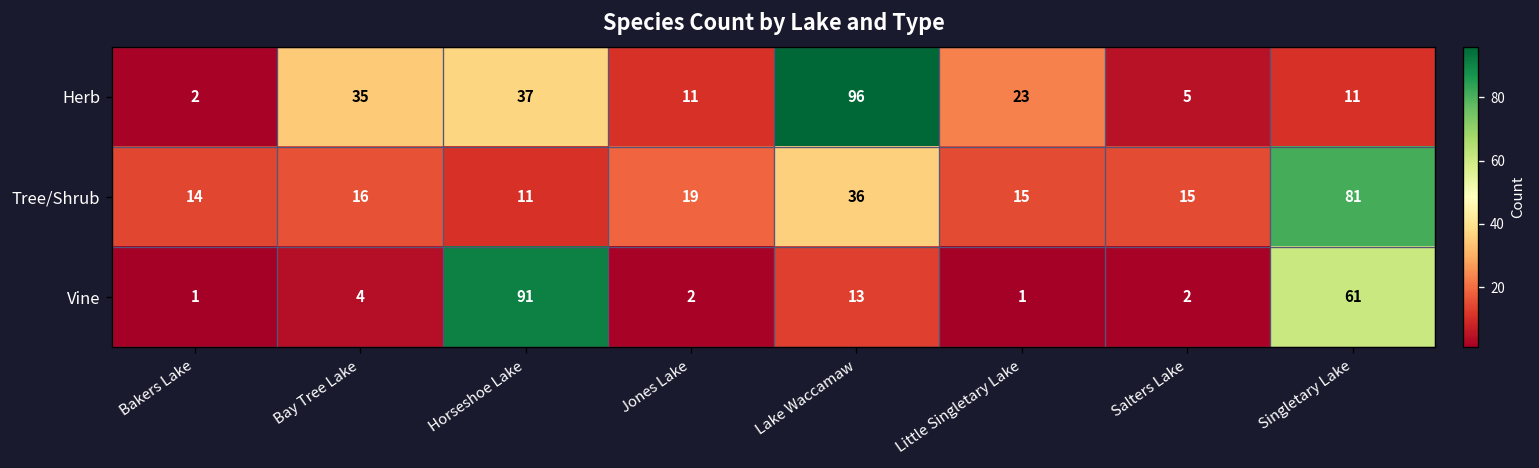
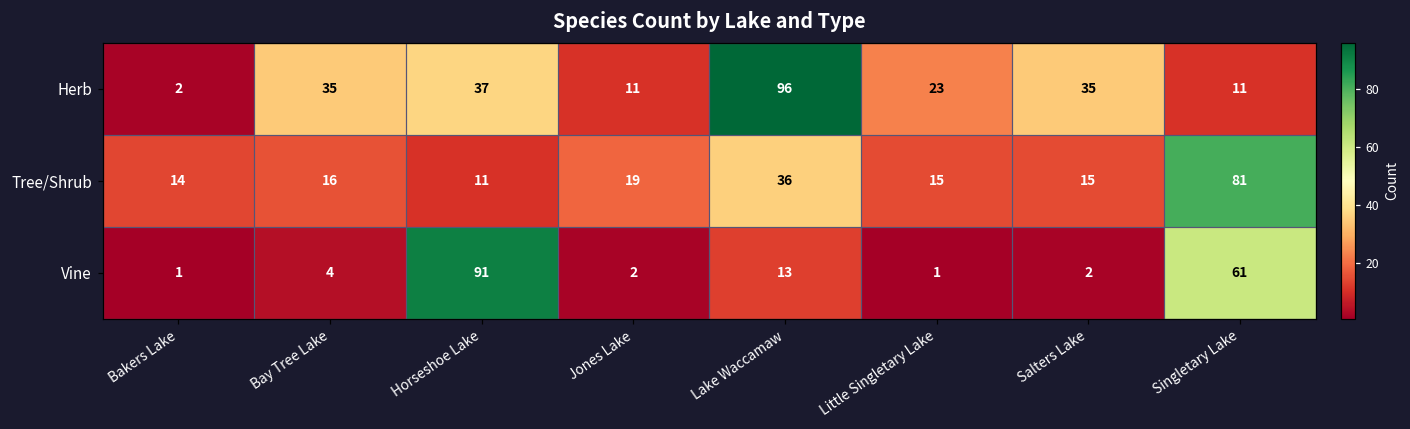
  {
    "Herb": {
      "Bakers Lake": 2,
      "Bay Tree Lake": 35,
      "Horseshoe Lake": 37,
      "Jones Lake": 11,
      "Lake Waccamaw": 96,
      "Little Singletary Lake": 23,
-     "Salters Lake": 5,
+     "Salters Lake": 35,
      "Singletary Lake": 11
    },
    "Tree/Shrub": {
      "Bakers Lake": 14,
      "Bay Tree Lake": 16,
      "Horseshoe Lake": 11,
      "Jones Lake": 19,
      "Lake Waccamaw": 36,
      "Little Singletary Lake": 15,
      "Salters Lake": 15,
      "Singletary Lake": 81
    },
    "Vine": {
      "Bakers Lake": 1,
      "Bay Tree Lake": 4,
      "Horseshoe Lake": 91,
      "Jones Lake": 2,
      "Lake Waccamaw": 13,
      "Little Singletary Lake": 1,
      "Salters Lake": 2,
      "Singletary Lake": 61
    }
  }
